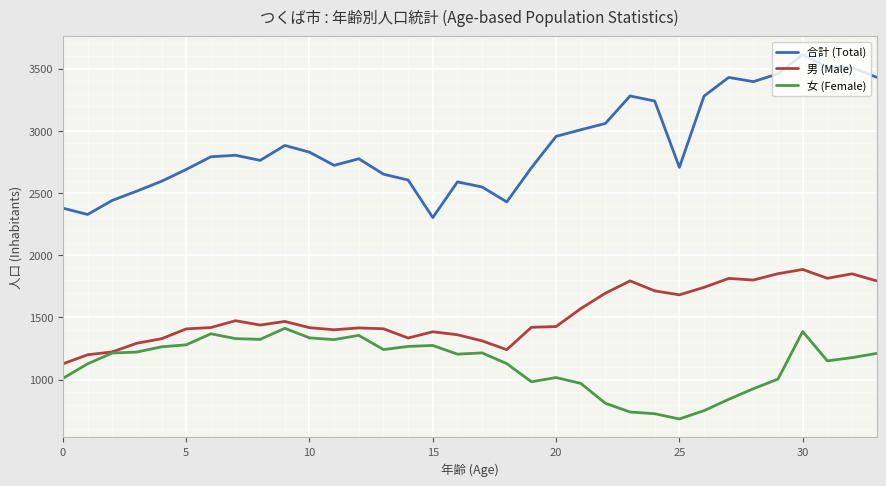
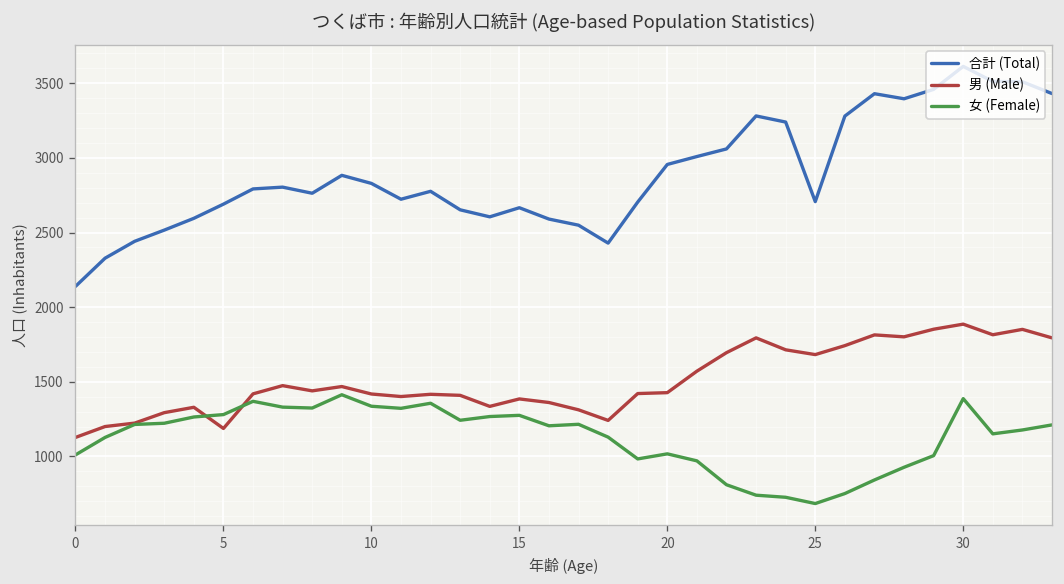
  {
    "合計 (Total)": {
-     "0": 2380,
+     "0": 2140,
      "5": 2690,
      "10": 2830,
-     "15": 2300,
+     "15": 2670,
      "20": 2960,
      "25": 2710
    },
    "男 (Male)": {
      "0": 1130,
-     "5": 1410,
+     "5": 1190,
      "10": 1420,
      "15": 1390,
      "20": 1430,
      "25": 1680,
      "30": 1890
    },
    "女 (Female)": {
      "0": 1010,
      "5": 1280,
      "10": 1340,
      "15": 1280,
      "20": 1020,
      "25": 680,
      "30": 1390
    }
  }
